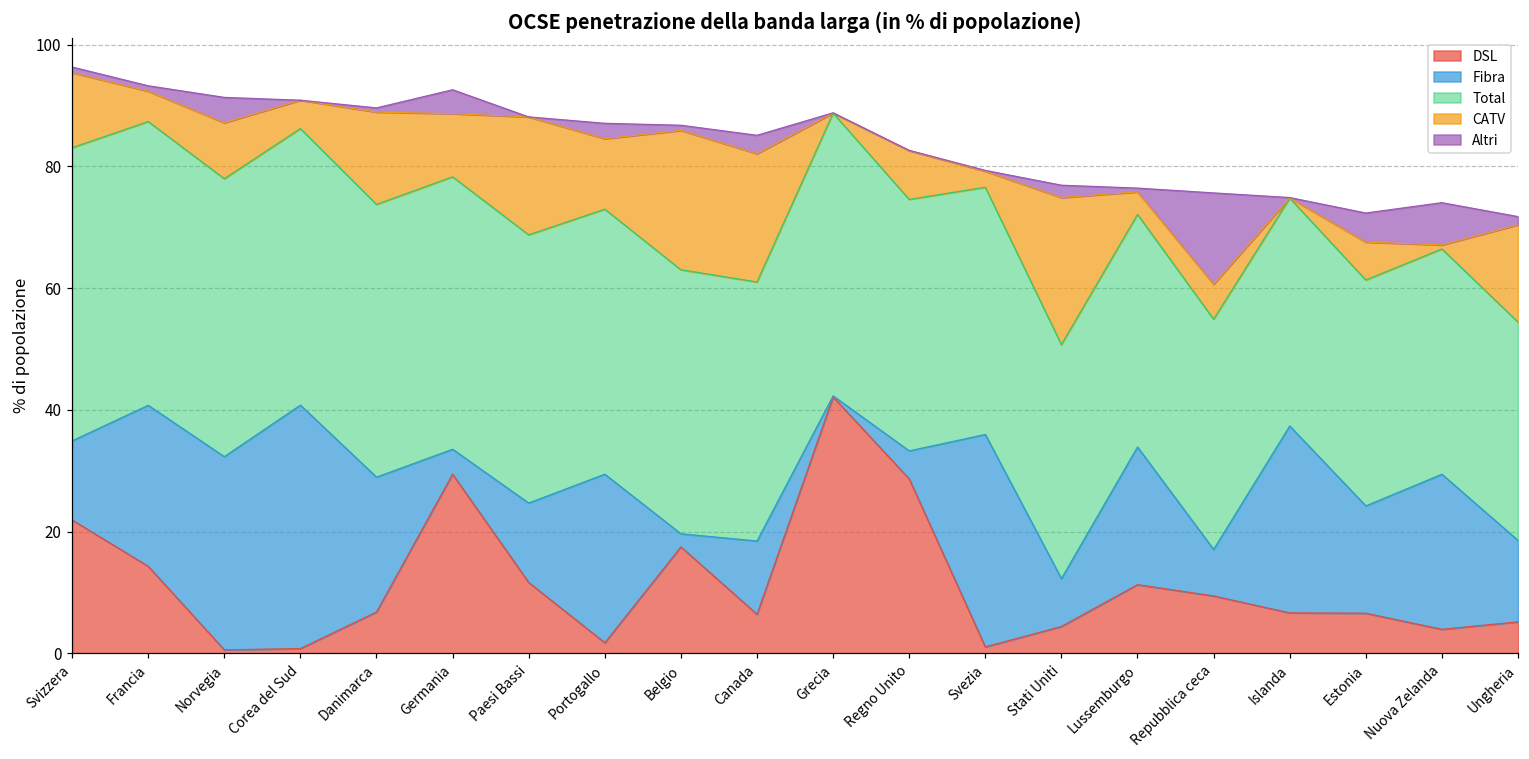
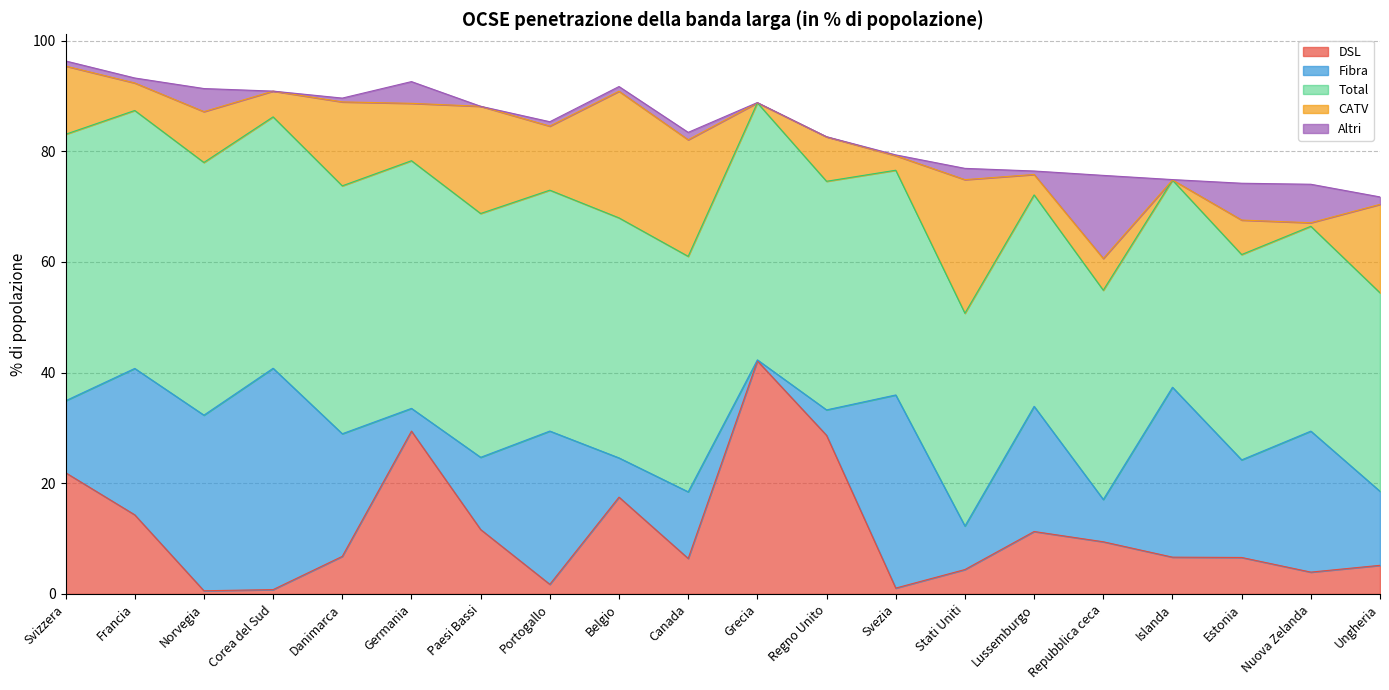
  {
    "DSL": {
      "Svizzera": 22,
      "Francia": 14,
      "Norvegia": 1,
      "Corea del Sud": 1,
      "Danimarca": 7,
      "Germania": 29,
      "Paesi Bassi": 12,
      "Portogallo": 2,
      "Belgio": 17,
      "Canada": 6,
      "Regno Unito": 29,
      "Svezia": 1,
      "Stati Uniti": 4,
      "Lussemburgo": 11,
      "Repubblica ceca": 9,
      "Islanda": 7,
      "Estonia": 7,
      "Nuova Zelanda": 4,
      "Ungheria": 5
    },
    "Fibra": {
      "Svizzera": 13,
      "Francia": 26,
      "Norvegia": 32,
      "Corea del Sud": 40,
      "Danimarca": 22,
      "Germania": 4,
      "Paesi Bassi": 13,
      "Portogallo": 28,
-     "Belgio": 2,
+     "Belgio": 7,
      "Canada": 12,
      "Regno Unito": 5,
      "Svezia": 35,
      "Stati Uniti": 8,
      "Lussemburgo": 23,
      "Repubblica ceca": 8,
      "Islanda": 31,
      "Estonia": 18,
      "Nuova Zelanda": 25,
      "Ungheria": 13
    },
    "Total": {
      "Svizzera": 48,
      "Francia": 47,
      "Norvegia": 46,
      "Corea del Sud": 45,
      "Danimarca": 45,
      "Germania": 45,
      "Paesi Bassi": 44,
      "Portogallo": 44,
      "Belgio": 43,
      "Canada": 43,
      "Regno Unito": 41,
      "Svezia": 41,
      "Stati Uniti": 38,
      "Lussemburgo": 38,
      "Repubblica ceca": 38,
      "Estonia": 37,
      "Nuova Zelanda": 37,
      "Ungheria": 36
    },
    "CATV": {
      "Svizzera": 12,
      "Francia": 5,
      "Norvegia": 9,
      "Danimarca": 15,
      "Germania": 10,
      "Portogallo": 12,
      "Belgio": 23,
      "Canada": 21,
      "Stati Uniti": 24,
      "Lussemburgo": 4,
      "Repubblica ceca": 6,
      "Estonia": 6,
      "Nuova Zelanda": 1,
      "Ungheria": 16
    },
    "Altri": {
      "Svizzera": 1,
      "Francia": 1,
      "Norvegia": 4,
      "Danimarca": 1,
      "Germania": 4,
-     "Portogallo": 3,
+     "Portogallo": 1,
      "Belgio": 1,
-     "Canada": 3,
+     "Canada": 1,
      "Stati Uniti": 2,
      "Lussemburgo": 1,
      "Repubblica ceca": 15,
-     "Estonia": 5,
+     "Estonia": 7,
      "Nuova Zelanda": 7,
      "Ungheria": 1
    }
  }
